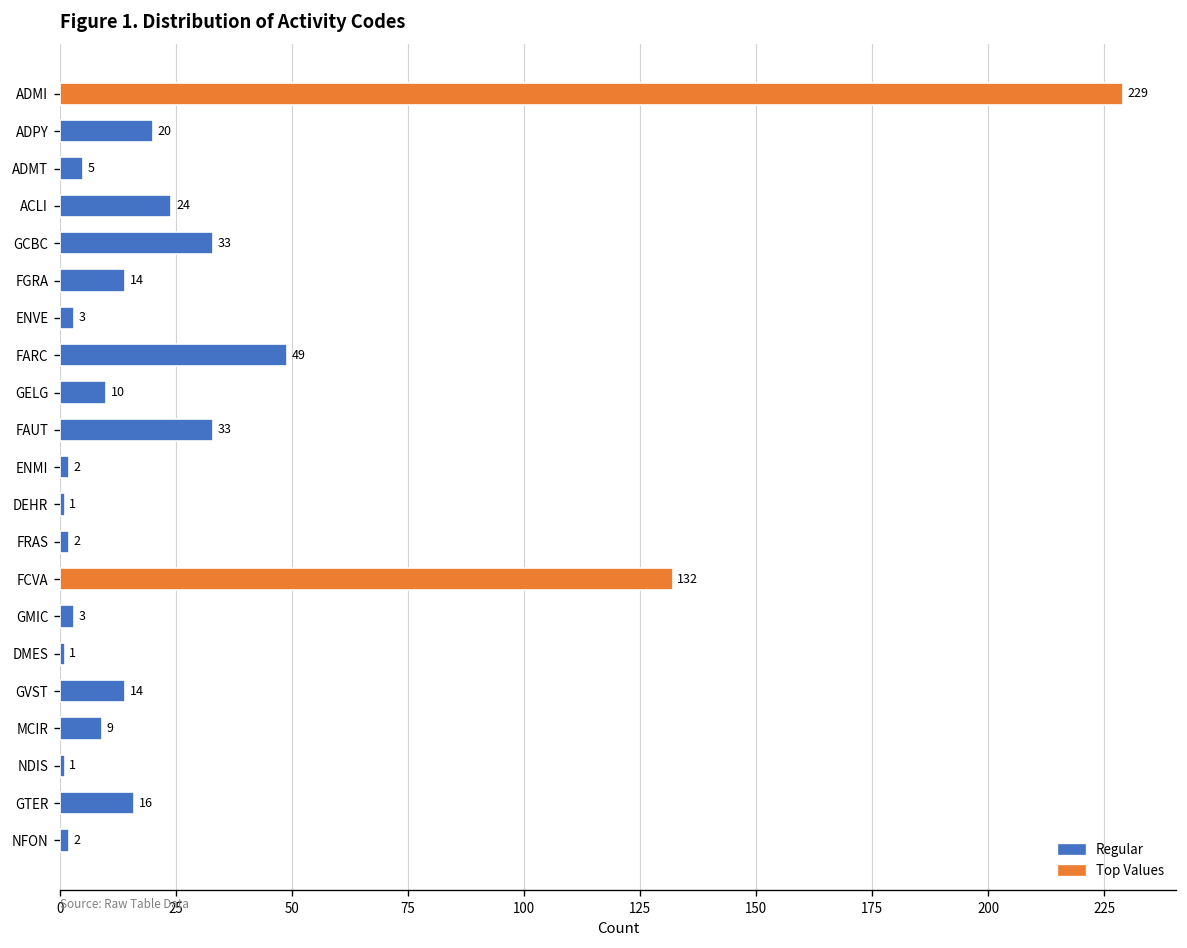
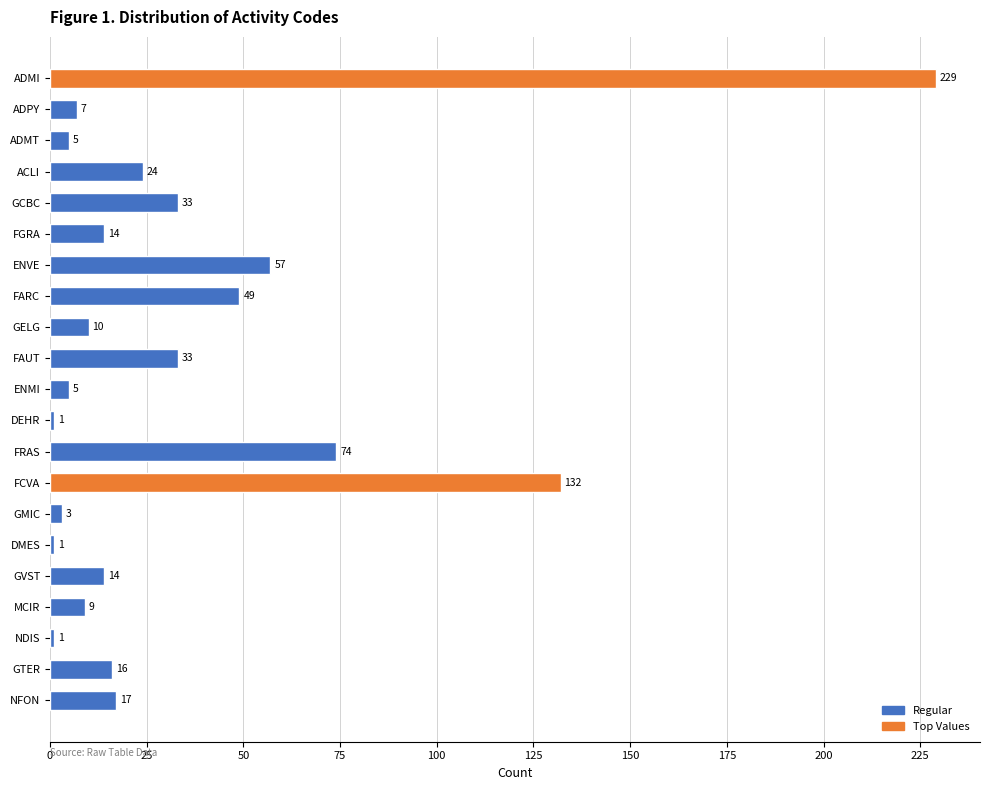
  {
    "ADMI": 229,
-   "ADPY": 20,
+   "ADPY": 7,
    "ADMT": 5,
    "ACLI": 24,
    "GCBC": 33,
    "FGRA": 14,
-   "ENVE": 3,
+   "ENVE": 57,
    "FARC": 49,
    "GELG": 10,
    "FAUT": 33,
-   "ENMI": 2,
+   "ENMI": 5,
    "DEHR": 1,
-   "FRAS": 2,
+   "FRAS": 74,
    "FCVA": 132,
    "GMIC": 3,
    "DMES": 1,
    "GVST": 14,
    "MCIR": 9,
    "NDIS": 1,
    "GTER": 16,
-   "NFON": 2
+   "NFON": 17
  }
